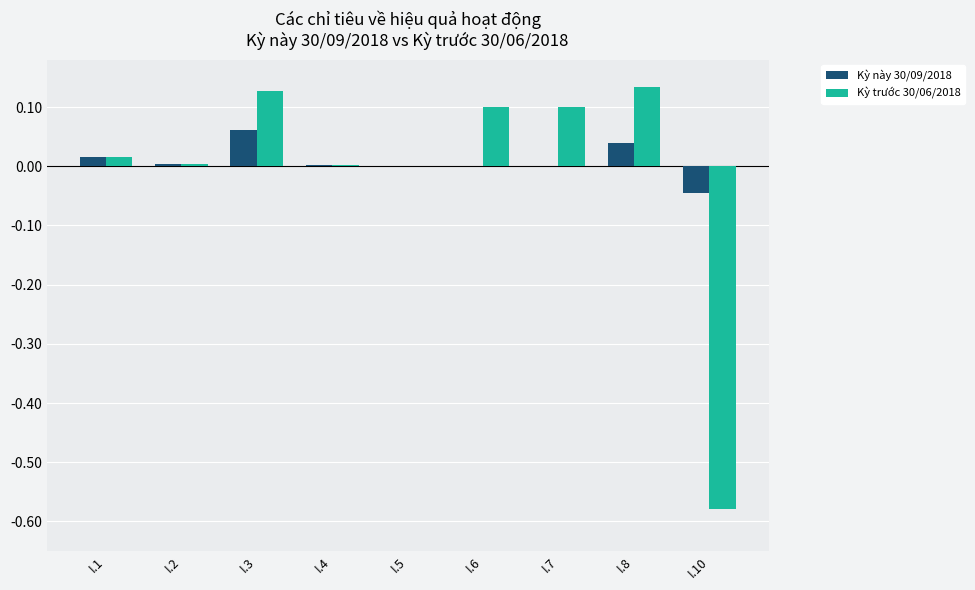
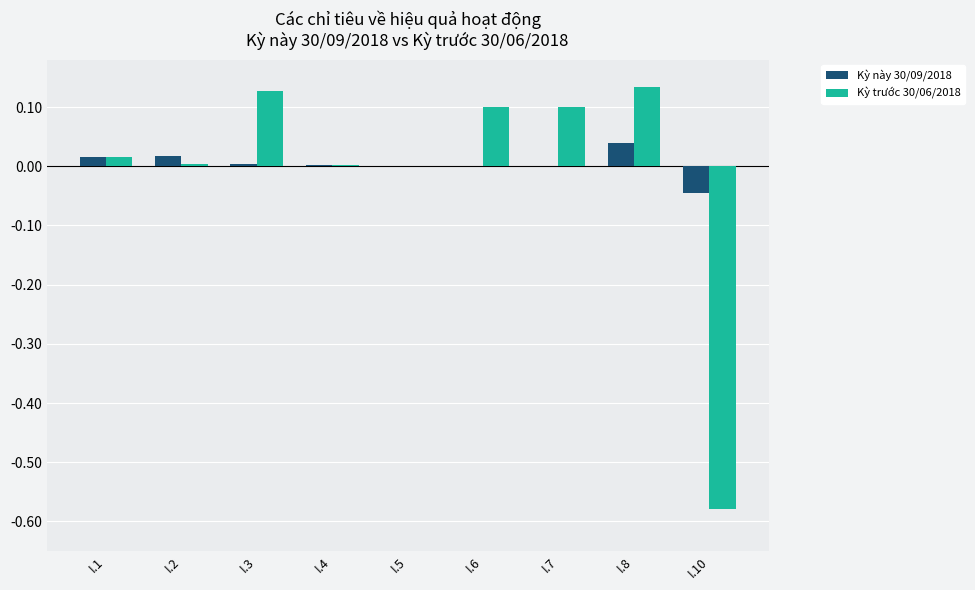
  {
    "Kỳ này 30/09/2018": {
      "I.1": 0.02,
-     "I.2": 0.00,
-     "I.3": 0.06,
+     "I.2": 0.02,
+     "I.3": 0.00,
      "I.5": 0.00,
      "I.6": 0.00,
      "I.7": 0.00,
      "I.8": 0.04,
      "I.10": -0.04
    },
    "Kỳ trước 30/06/2018": {
      "I.1": 0.01,
      "I.3": 0.13,
      "I.5": 0.00,
      "I.6": 0.10,
      "I.7": 0.10,
      "I.8": 0.13,
      "I.10": -0.58
    }
  }
